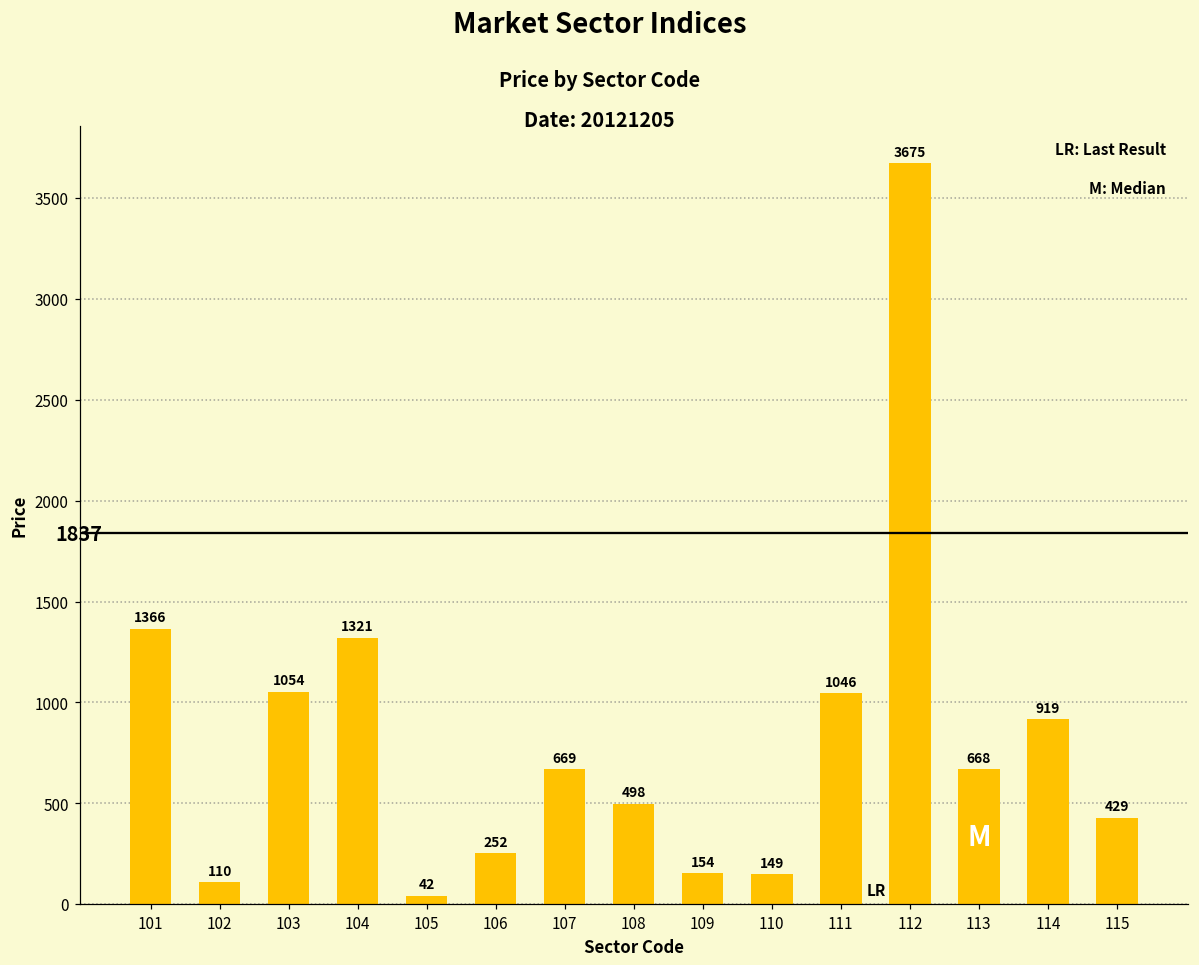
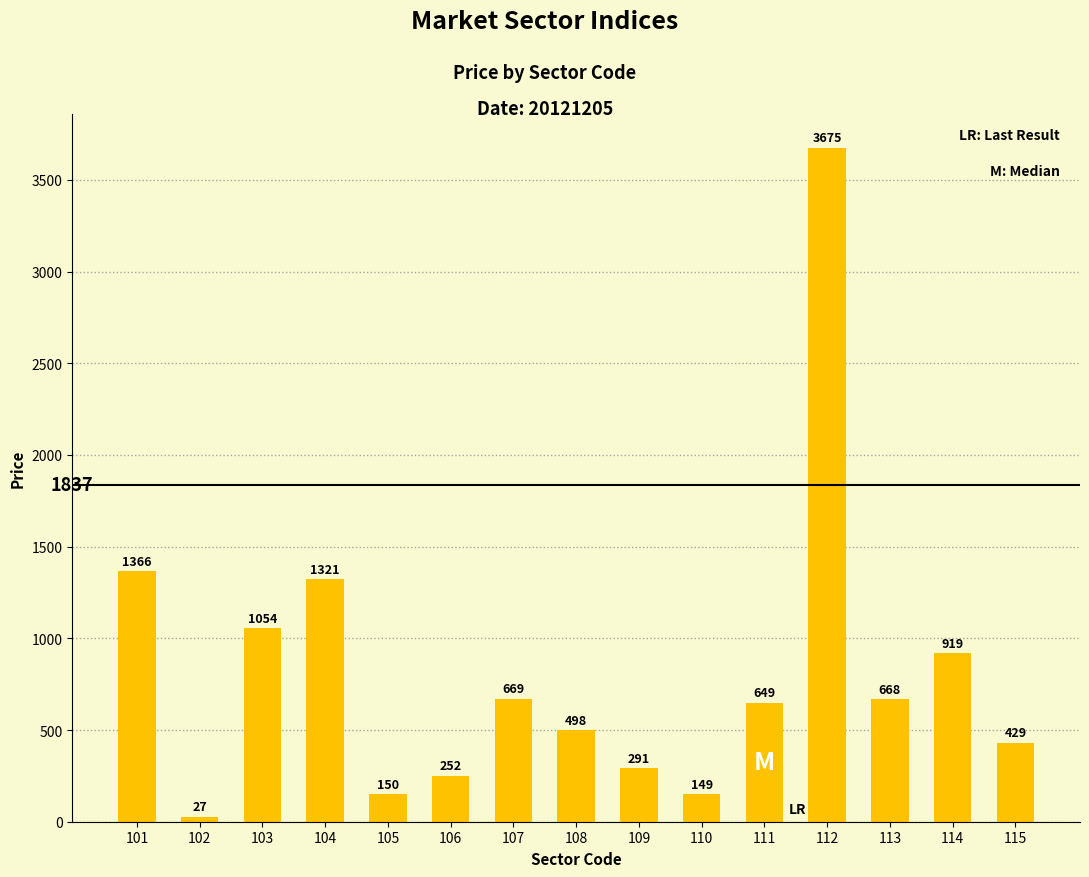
  {
    "101": 1366,
-   "102": 110,
+   "102": 27,
    "103": 1054,
    "104": 1321,
-   "105": 42,
+   "105": 150,
    "106": 252,
    "107": 669,
    "108": 498,
-   "109": 154,
+   "109": 291,
    "110": 149,
-   "111": 1046,
+   "111": 649,
    "112": 3675,
    "113": 668,
    "114": 919,
    "115": 429
  }
